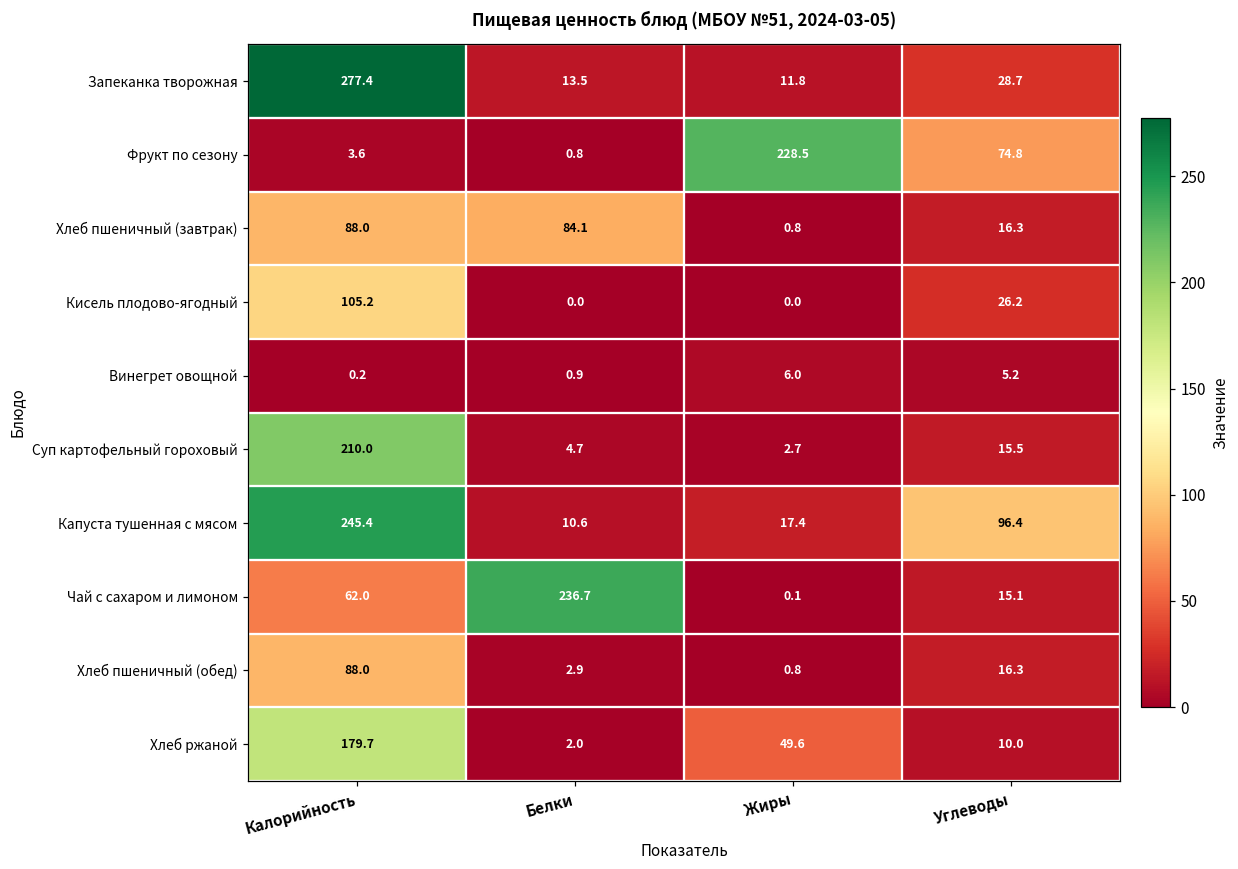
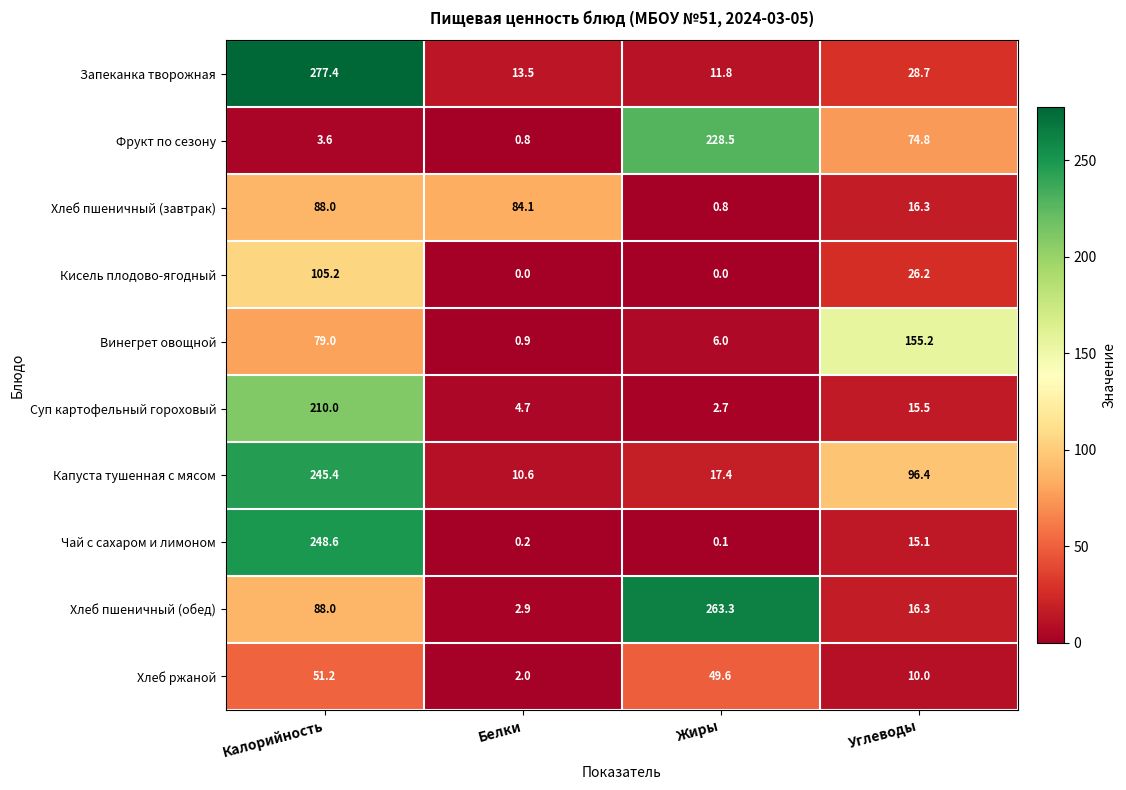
  {
    "Запеканка творожная": {
      "Калорийность": 277.4,
      "Белки": 13.5,
      "Жиры": 11.8,
      "Углеводы": 28.7
    },
    "Фрукт по сезону": {
      "Калорийность": 3.6,
      "Белки": 0.8,
      "Жиры": 228.5,
      "Углеводы": 74.8
    },
    "Хлеб пшеничный (завтрак)": {
      "Калорийность": 88.0,
      "Белки": 84.1,
      "Жиры": 0.8,
      "Углеводы": 16.3
    },
    "Кисель плодово-ягодный": {
      "Калорийность": 105.2,
      "Белки": 0.0,
      "Жиры": 0.0,
      "Углеводы": 26.2
    },
    "Винегрет овощной": {
-     "Калорийность": 0.2,
+     "Калорийность": 79.0,
      "Белки": 0.9,
      "Жиры": 6.0,
-     "Углеводы": 5.2
+     "Углеводы": 155.2
    },
    "Суп картофельный гороховый": {
      "Калорийность": 210.0,
      "Белки": 4.7,
      "Жиры": 2.7,
      "Углеводы": 15.5
    },
    "Капуста тушенная с мясом": {
      "Калорийность": 245.4,
      "Белки": 10.6,
      "Жиры": 17.4,
      "Углеводы": 96.4
    },
    "Чай с сахаром и лимоном": {
-     "Калорийность": 62.0,
-     "Белки": 236.7,
+     "Калорийность": 248.6,
+     "Белки": 0.2,
      "Жиры": 0.1,
      "Углеводы": 15.1
    },
    "Хлеб пшеничный (обед)": {
      "Калорийность": 88.0,
      "Белки": 2.9,
-     "Жиры": 0.8,
+     "Жиры": 263.3,
      "Углеводы": 16.3
    },
    "Хлеб ржаной": {
-     "Калорийность": 179.7,
+     "Калорийность": 51.2,
      "Белки": 2.0,
      "Жиры": 49.6,
      "Углеводы": 10.0
    }
  }
